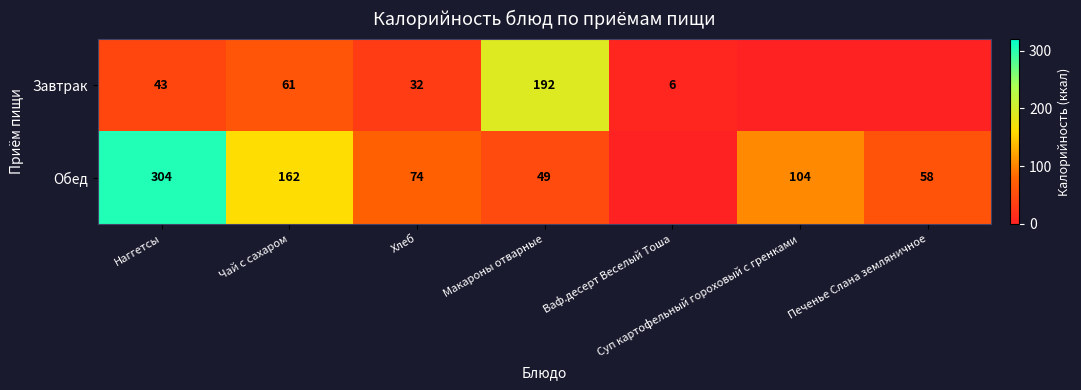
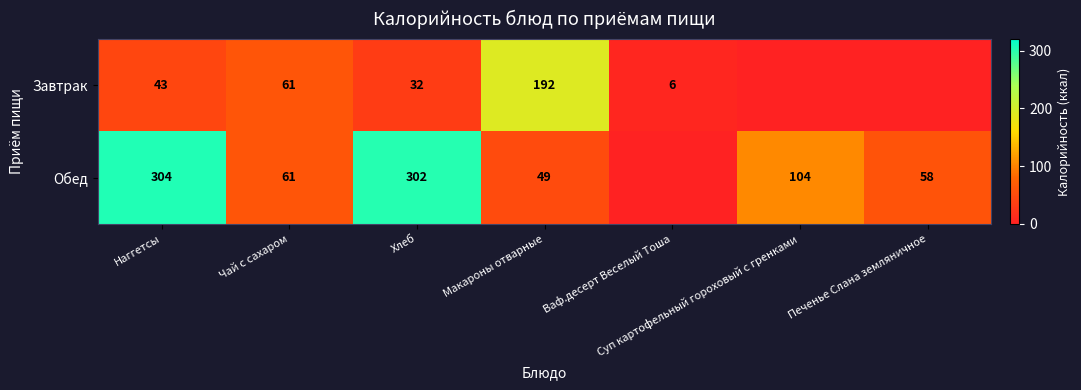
  {
    "Завтрак": {
      "Наггетсы": 43,
      "Чай с сахаром": 61,
      "Хлеб": 32,
      "Макароны отварные": 192,
      "Ваф.десерт Веселый Тоша": 6
    },
    "Обед": {
      "Наггетсы": 304,
-     "Чай с сахаром": 162,
-     "Хлеб": 74,
+     "Чай с сахаром": 61,
+     "Хлеб": 302,
      "Макароны отварные": 49,
      "Суп картофельный гороховый с гренками": 104,
      "Печенье Слана земляничное": 58
    }
  }
